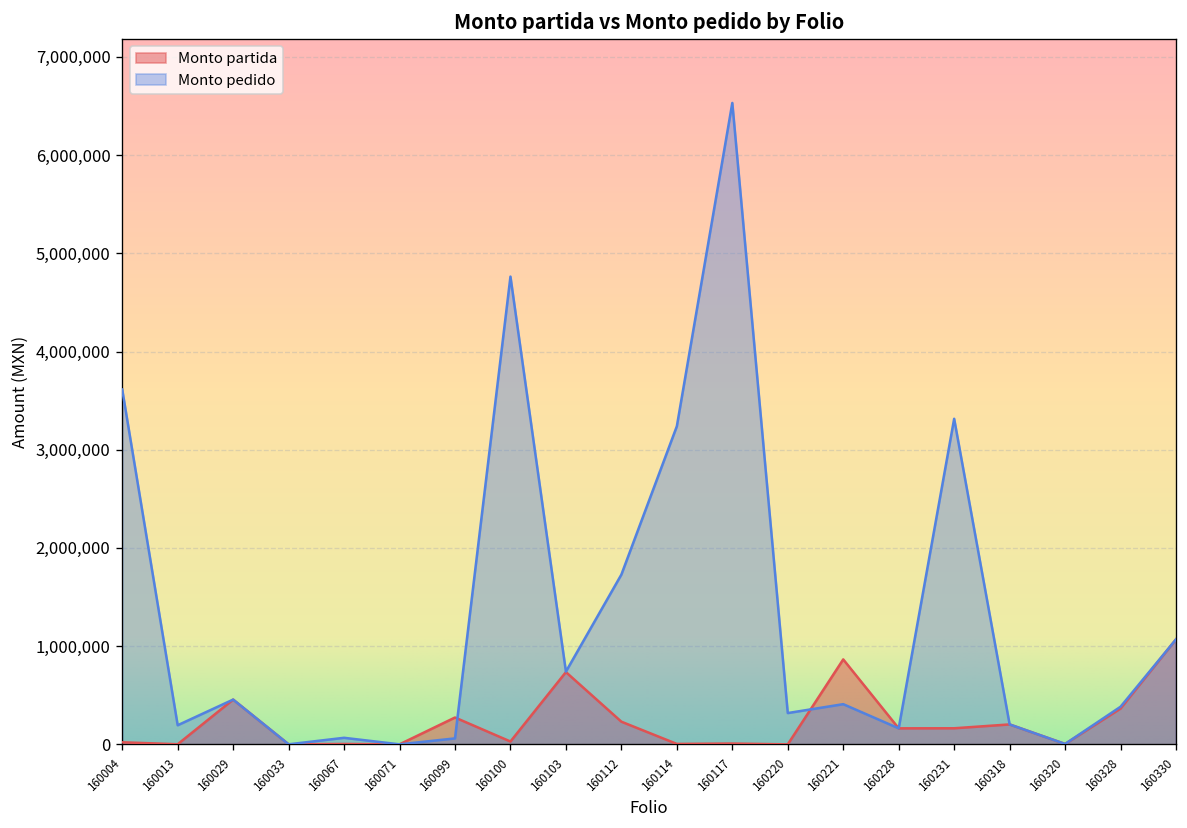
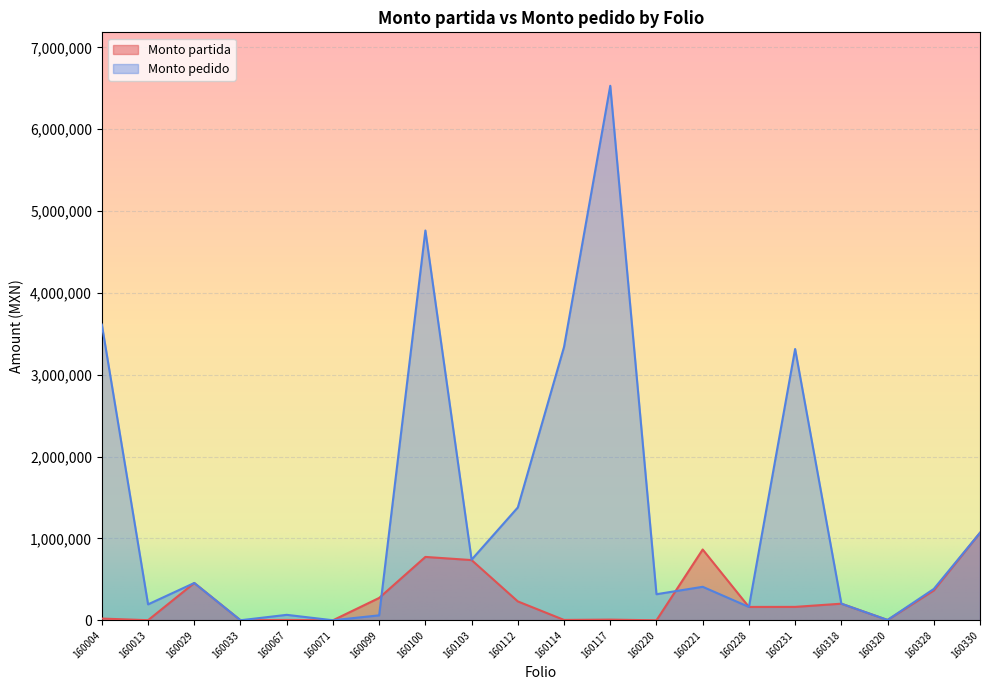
  {
    "Monto partida": {
      "160004": "0",
      "160013": "0",
      "160067": "0",
      "160099": "300,000",
-     "160100": "0",
+     "160100": "800,000",
      "160112": "200,000",
      "160114": "0",
      "160117": "0",
      "160220": "0",
      "160221": "900,000",
      "160231": "200,000"
    },
    "Monto pedido": {
      "160004": "3,600,000",
      "160013": "200,000",
      "160067": "100,000",
      "160099": "100,000",
      "160100": "4,800,000",
-     "160112": "1,700,000",
-     "160114": "3,200,000",
+     "160112": "1,400,000",
+     "160114": "3,300,000",
      "160117": "6,500,000",
      "160220": "300,000",
      "160221": "400,000",
      "160231": "3,300,000"
    }
  }
